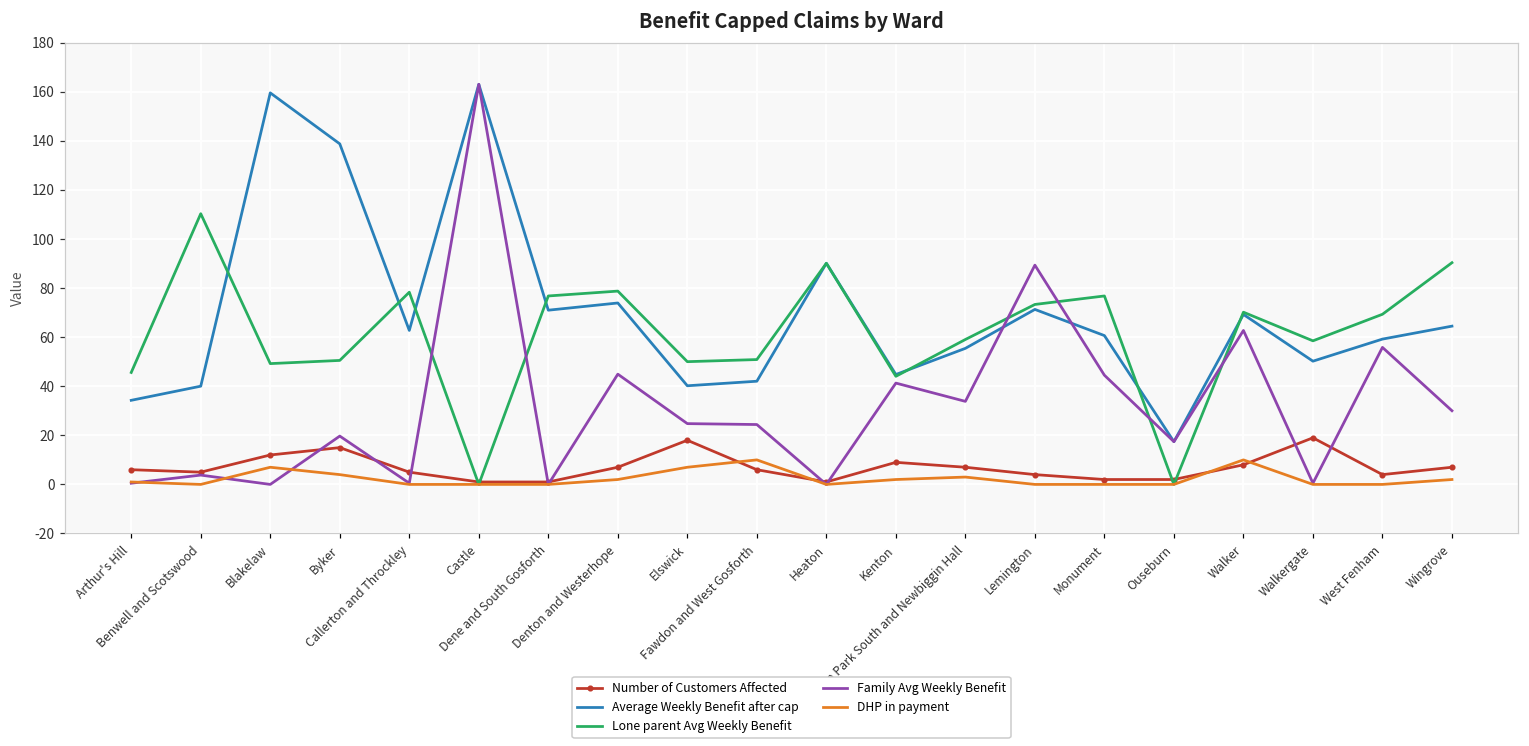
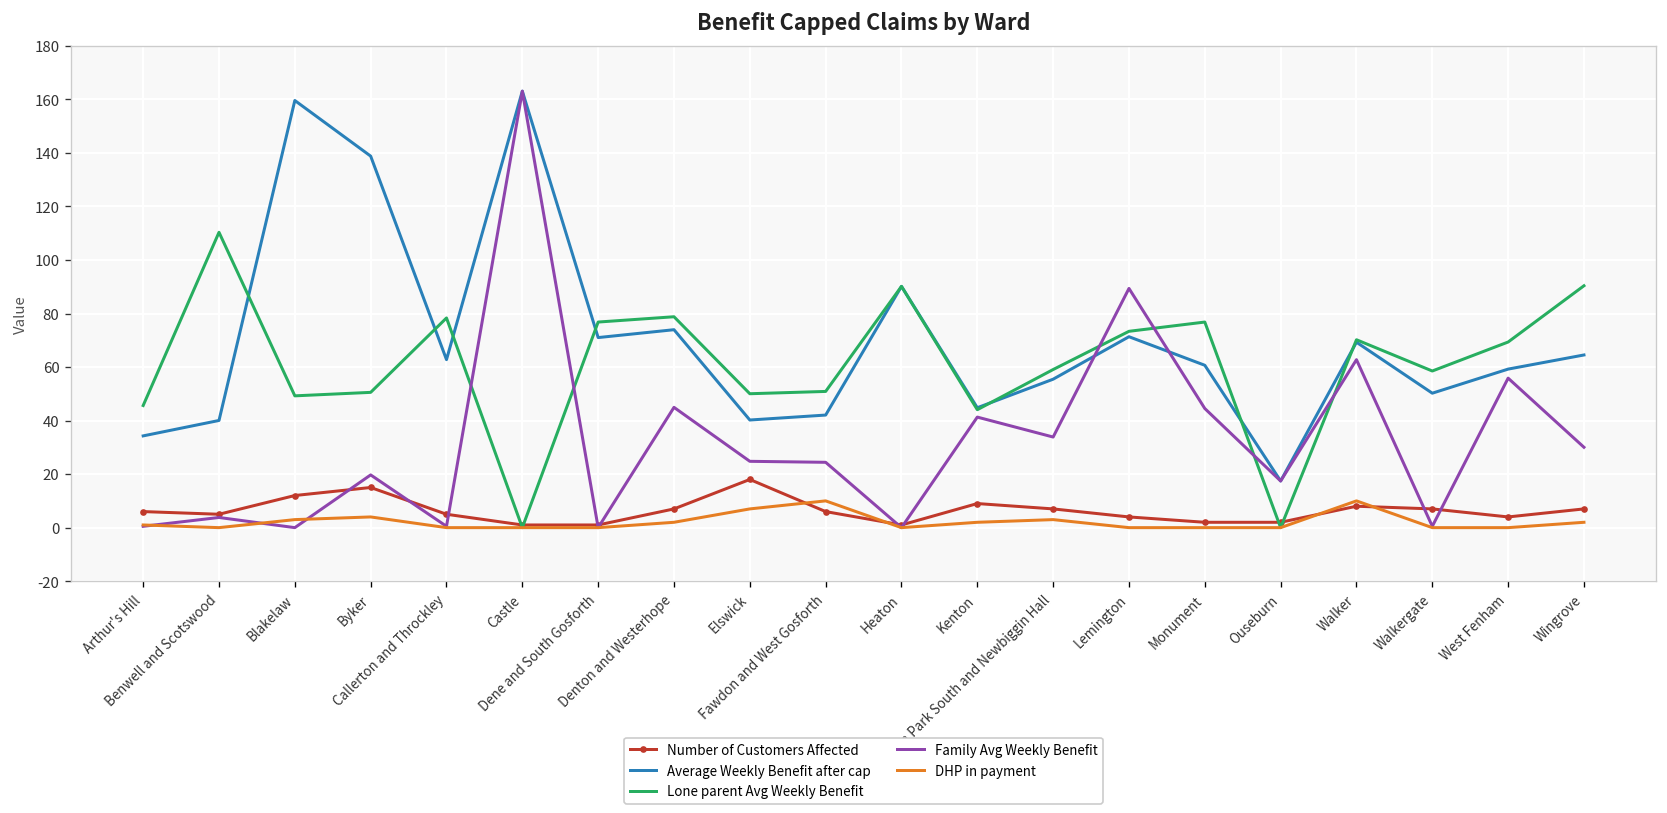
  {
    "Number of Customers Affected": {
      "Arthur's Hill": 6,
      "Benwell and Scotswood": 5,
      "Blakelaw": 12,
      "Byker": 15,
      "Callerton and Throckley": 5,
      "Denton and Westerhope": 7,
      "Elswick": 18,
      "Fawdon and West Gosforth": 6,
      "Kenton": 9,
      "Kingston Park South and Newbiggin Hall": 7,
      "Lemington": 4,
      "Monument": 2,
      "Ouseburn": 2,
      "Walker": 8,
-     "Walkergate": 19,
+     "Walkergate": 7,
      "West Fenham": 4,
      "Wingrove": 7
    },
    "Average Weekly Benefit after cap": {
      "Arthur's Hill": 34,
      "Benwell and Scotswood": 40,
      "Blakelaw": 160,
      "Byker": 139,
      "Callerton and Throckley": 63,
      "Dene and South Gosforth": 71,
      "Denton and Westerhope": 74,
      "Elswick": 40,
      "Fawdon and West Gosforth": 42,
      "Kingston Park South and Newbiggin Hall": 55,
      "Lemington": 71,
      "Monument": 61,
      "Walkergate": 50,
      "West Fenham": 59,
      "Wingrove": 65
    },
    "Lone parent Avg Weekly Benefit": {
      "Arthur's Hill": 46,
      "Benwell and Scotswood": 110,
      "Blakelaw": 49,
      "Byker": 51,
      "Callerton and Throckley": 78,
      "Dene and South Gosforth": 77,
      "Denton and Westerhope": 79,
      "Elswick": 50,
      "Fawdon and West Gosforth": 51,
      "Kingston Park South and Newbiggin Hall": 59,
      "Lemington": 73,
      "Monument": 77,
      "Walkergate": 59,
      "West Fenham": 69,
      "Wingrove": 90
    },
    "Family Avg Weekly Benefit": {
      "Benwell and Scotswood": 4,
      "Blakelaw": 0,
      "Byker": 20,
      "Denton and Westerhope": 45,
      "Elswick": 25,
      "Fawdon and West Gosforth": 24,
      "Kenton": 41,
      "Kingston Park South and Newbiggin Hall": 34,
      "Lemington": 89,
      "Monument": 45,
      "Walker": 63,
      "West Fenham": 56,
      "Wingrove": 30
    },
    "DHP in payment": {
      "Benwell and Scotswood": 0,
-     "Blakelaw": 7,
+     "Blakelaw": 3,
      "Byker": 4,
      "Denton and Westerhope": 2,
      "Elswick": 7,
      "Fawdon and West Gosforth": 10,
      "Kenton": 2,
      "Kingston Park South and Newbiggin Hall": 3,
      "Lemington": 0,
      "Monument": 0,
      "Walker": 10,
      "West Fenham": 0,
      "Wingrove": 2
    }
  }
